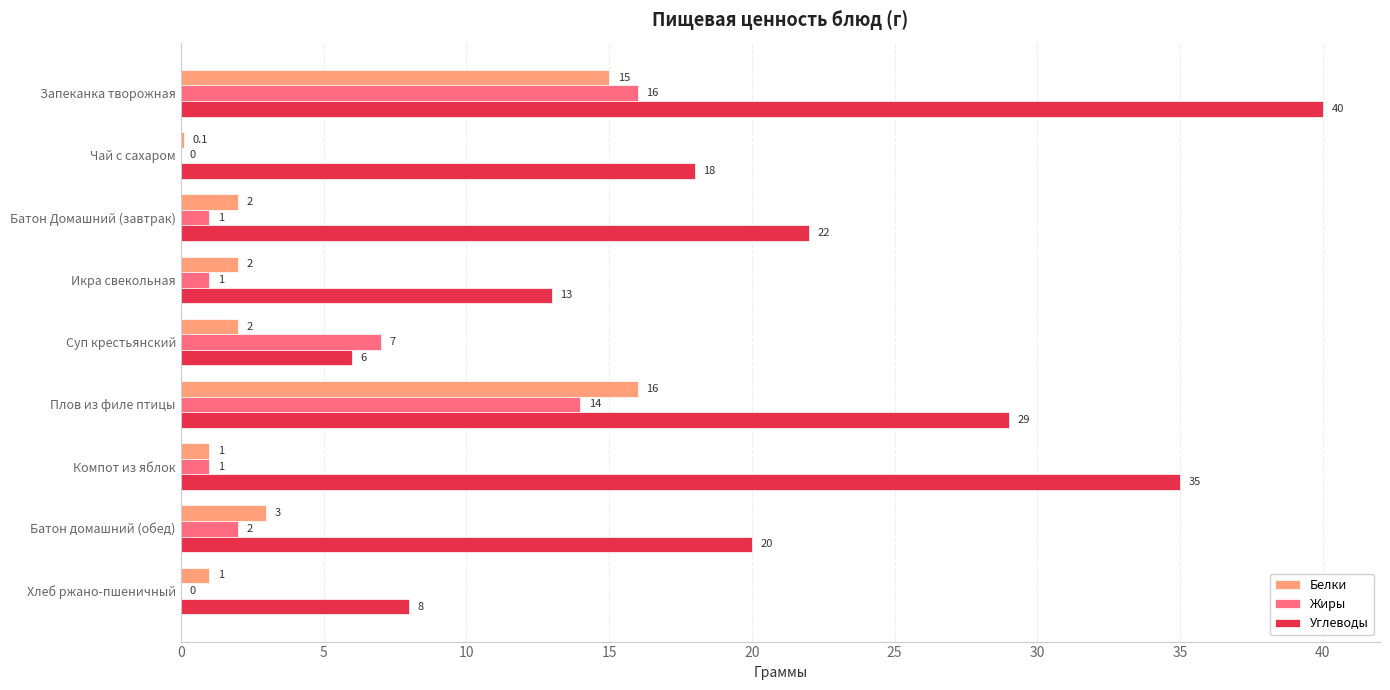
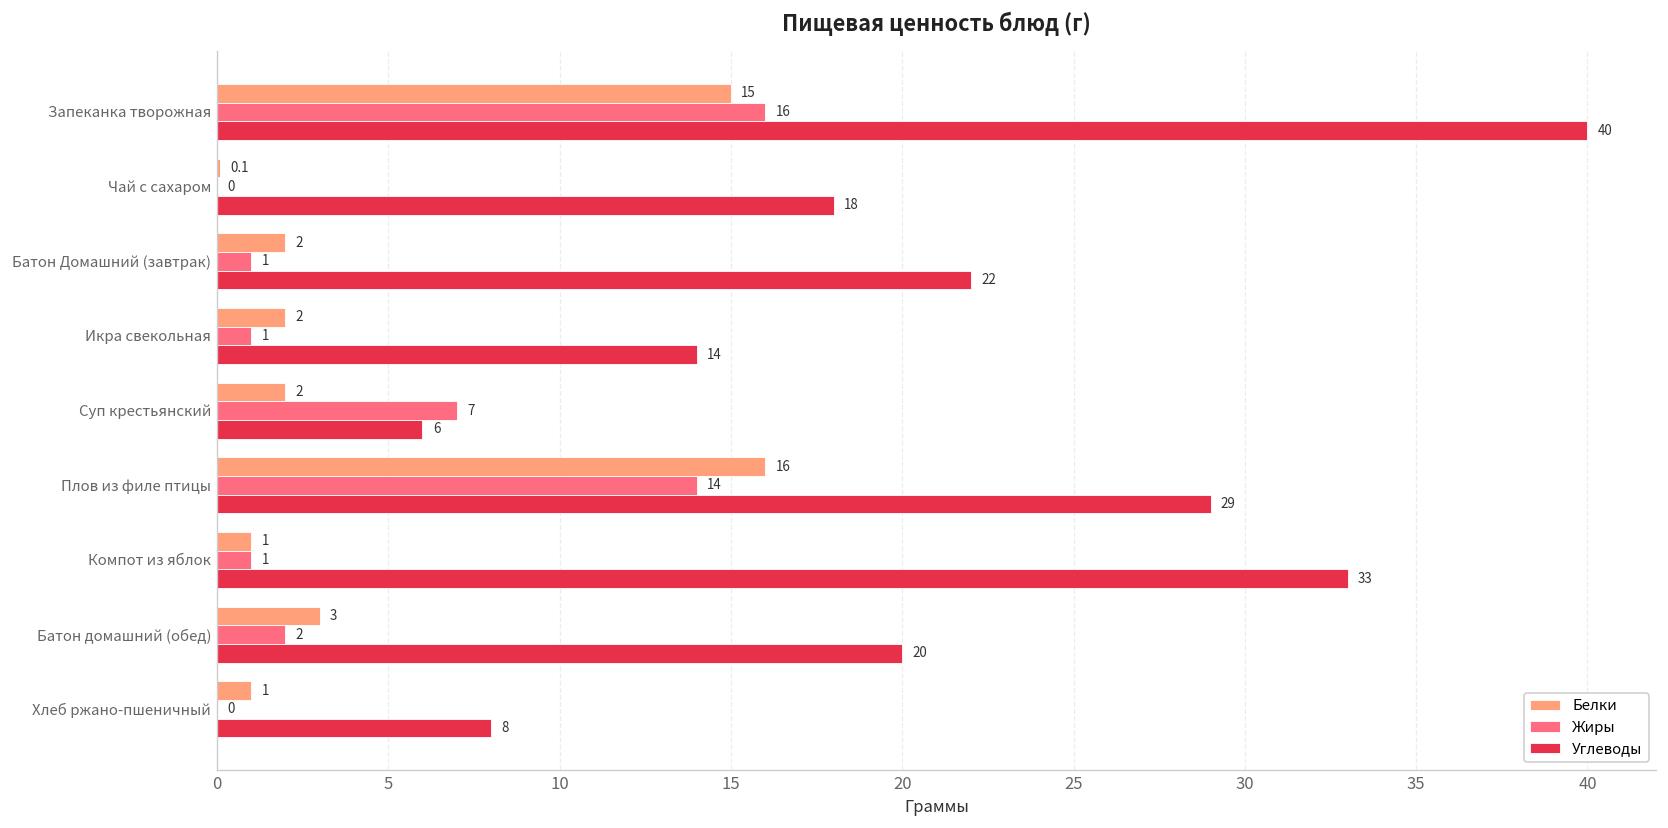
  {
    "Углеводы": {
      "Запеканка творожная": 40,
      "Чай с сахаром": 18,
      "Батон Домашний (завтрак)": 22,
-     "Икра свекольная": 13,
+     "Икра свекольная": 14,
      "Суп крестьянский": 6,
      "Плов из филе птицы": 29,
-     "Компот из яблок": 35,
+     "Компот из яблок": 33,
      "Батон домашний (обед)": 20,
      "Хлеб ржано-пшеничный": 8
    }
  }
